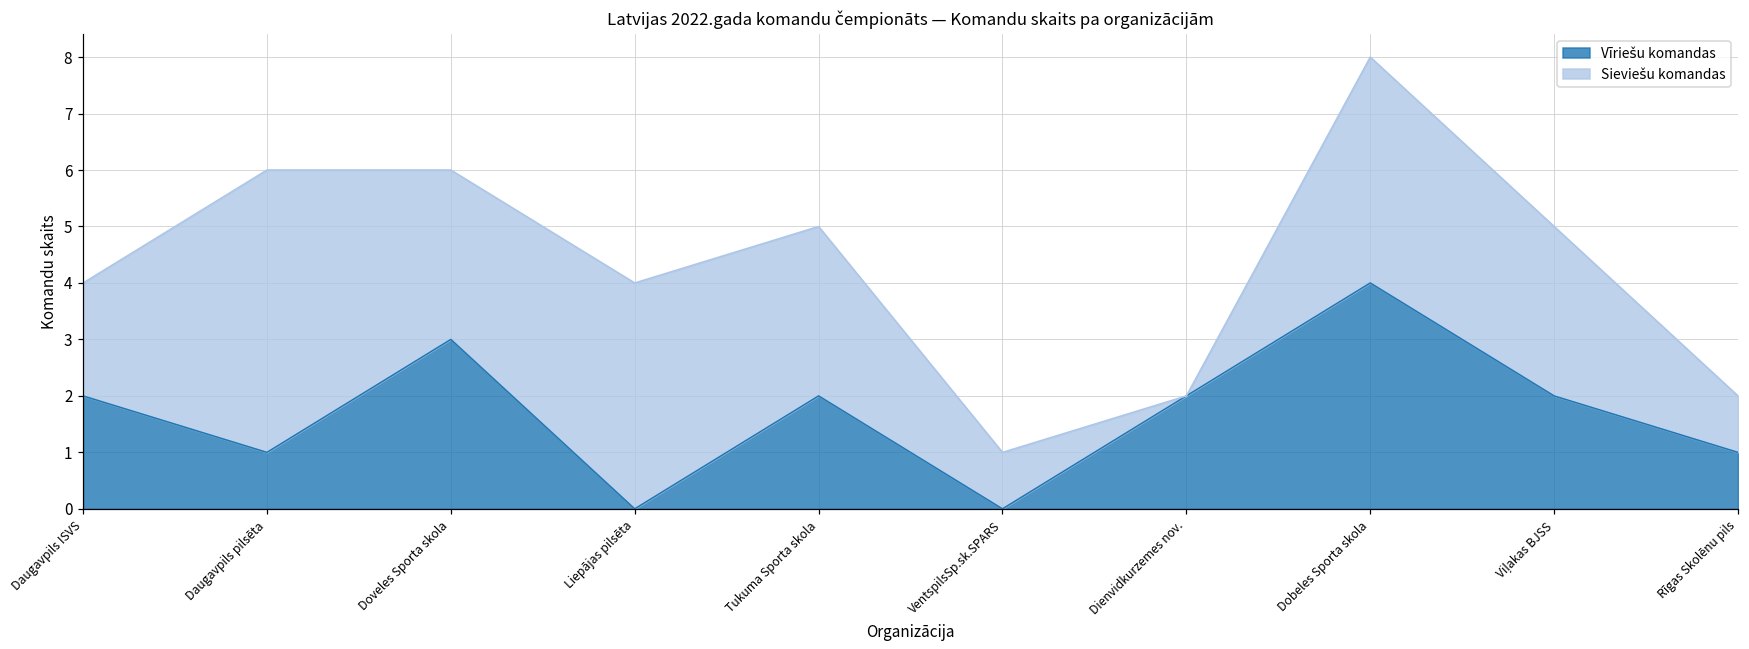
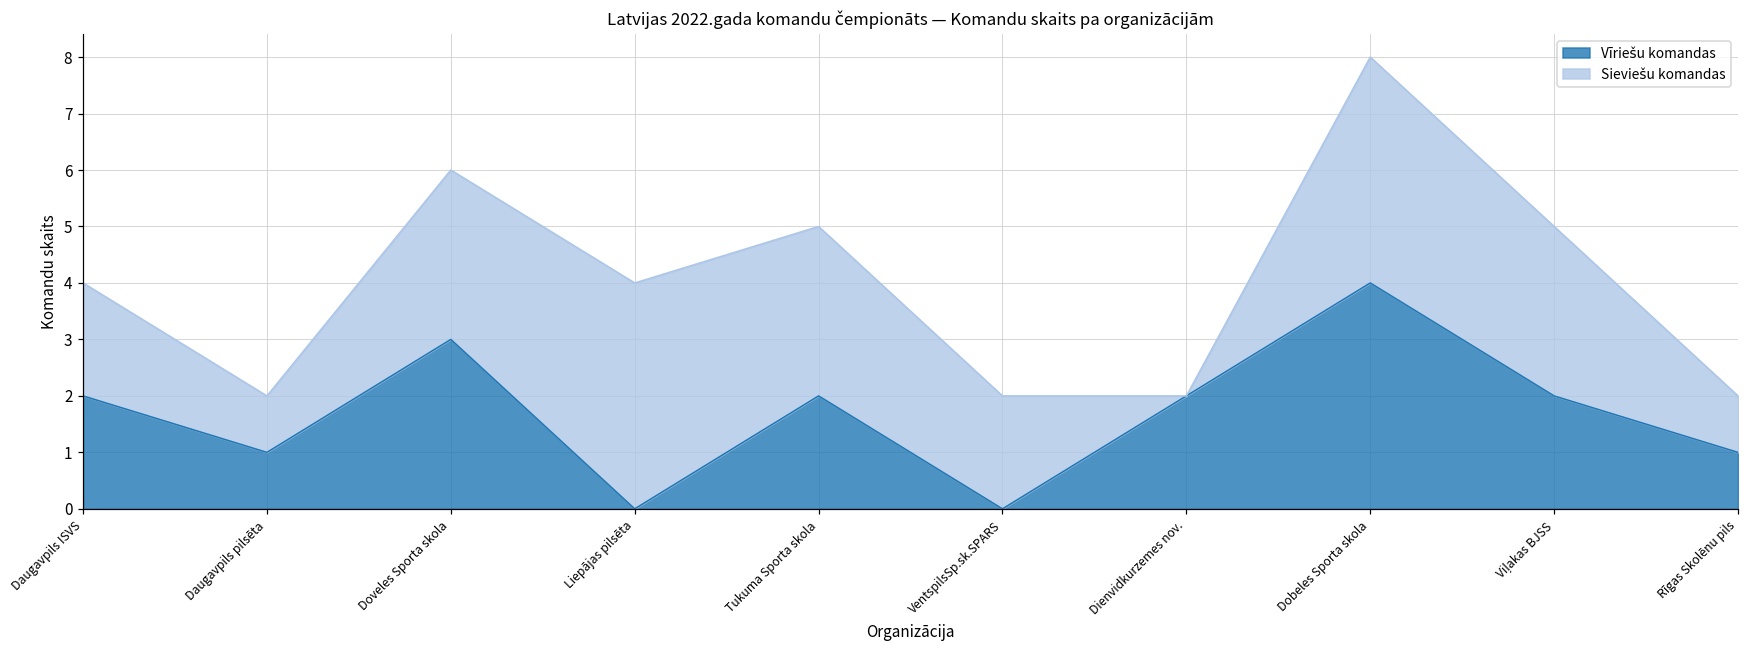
  {
    "Vīriešu komandas": {
      "Daugavpils ISVS": 2,
      "Daugavpils pilsēta": 1,
      "Doveles Sporta skola": 3,
      "Liepājas pilsēta": 0,
      "Tukuma Sporta skola": 2,
      "VentspilsSp.sk.SPARS": 0,
      "Dobeles Sporta skola": 4,
      "Viļakas BJSS": 2,
      "Rīgas Skolēnu pils": 1
    },
    "Sieviešu komandas": {
      "Daugavpils ISVS": 2,
-     "Daugavpils pilsēta": 5,
+     "Daugavpils pilsēta": 1,
      "Doveles Sporta skola": 3,
      "Liepājas pilsēta": 4,
      "Tukuma Sporta skola": 3,
-     "VentspilsSp.sk.SPARS": 1,
+     "VentspilsSp.sk.SPARS": 2,
      "Dobeles Sporta skola": 4,
      "Viļakas BJSS": 3,
      "Rīgas Skolēnu pils": 1
    }
  }
